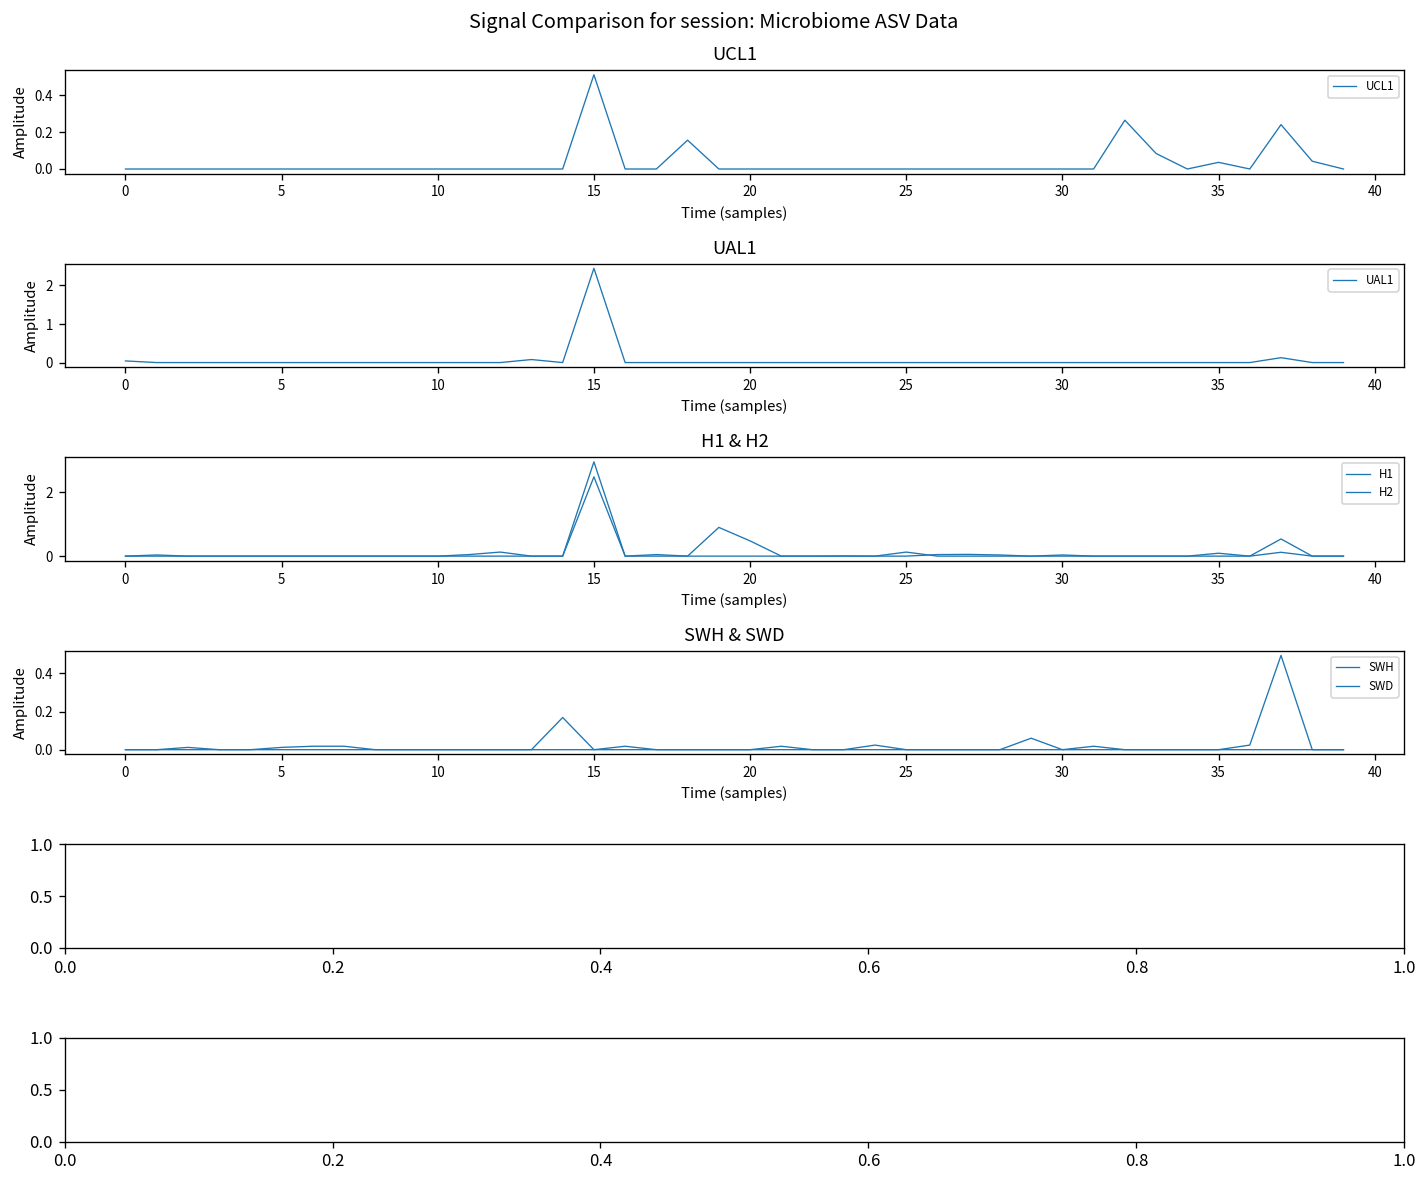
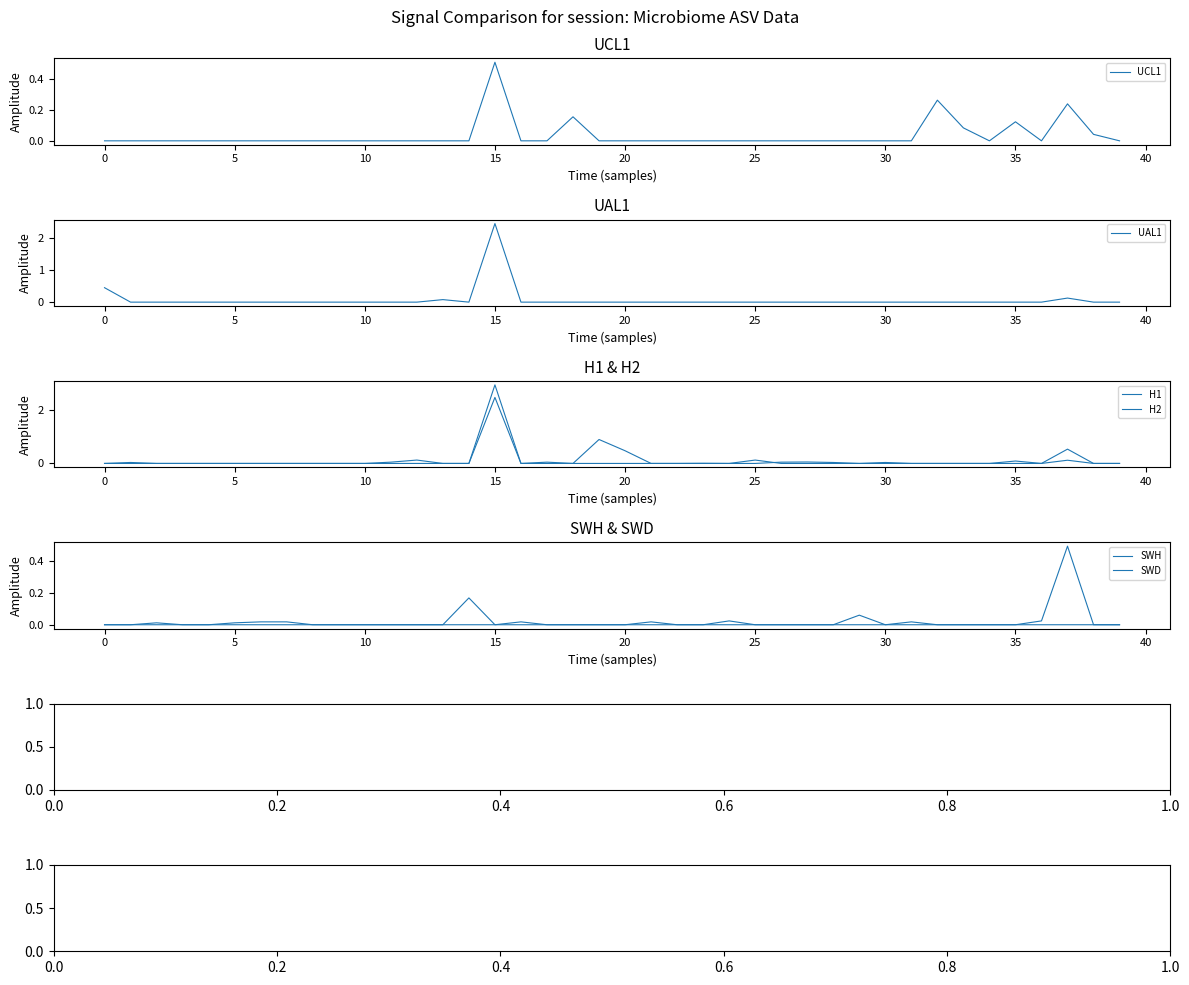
  {
    "UCL1": {
      "0": 0.00,
      "5": 0.00,
      "10": 0.00,
      "15": 0.51,
      "20": 0.00,
      "25": 0.00,
      "30": 0.00,
-     "35": 0.04
+     "35": 0.12
    },
    "UAL1": {
-     "0": 0.0,
+     "0": 0.4,
      "5": 0.0,
      "10": 0.0,
      "15": 2.4,
      "20": 0.0,
      "25": 0.0,
      "30": 0.0,
      "35": 0.0
    }
  }
